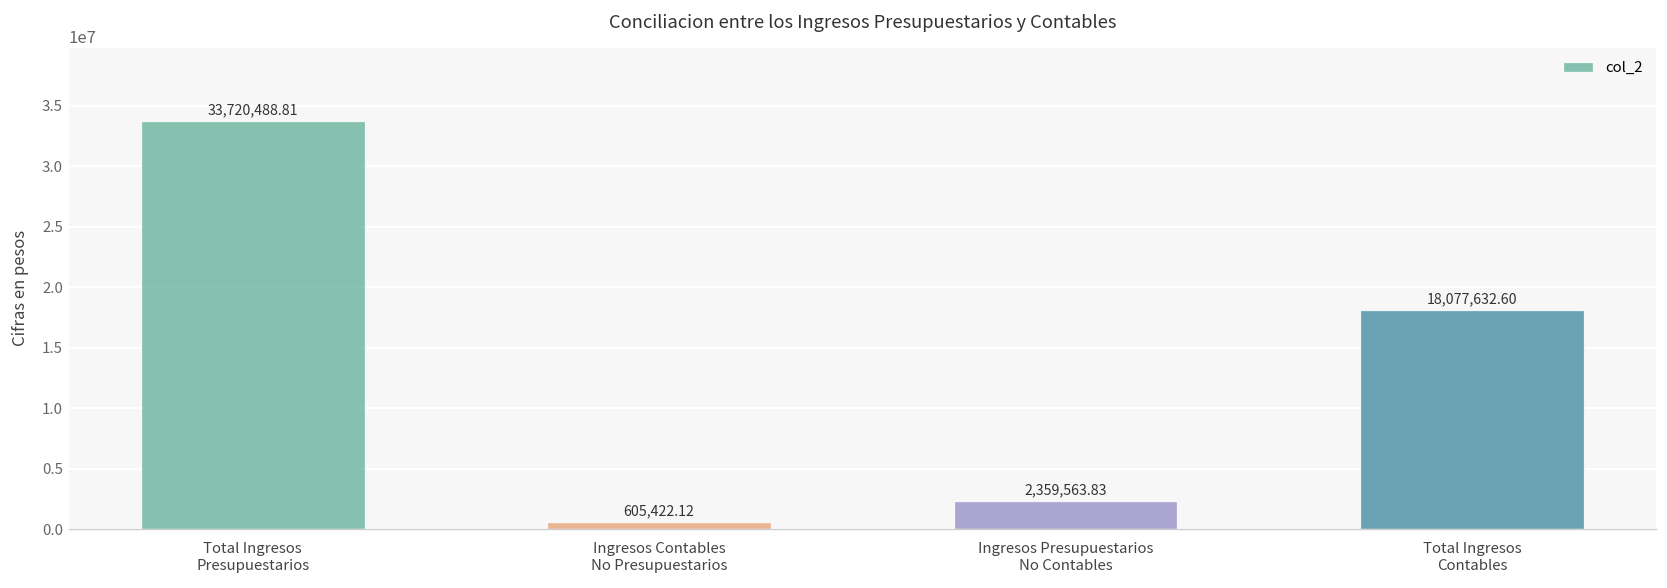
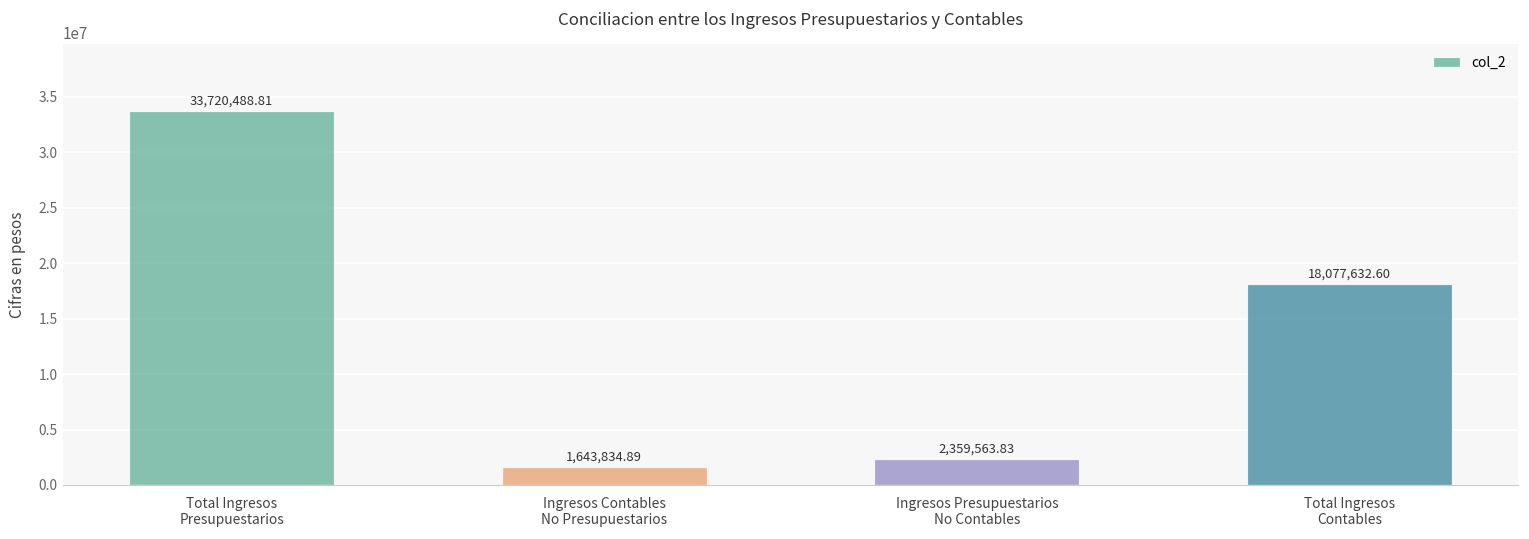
  {
    "Total Ingresos Presupuestarios": "33,720,488.81",
-   "Ingresos Contables No Presupuestarios": "605,422.12",
+   "Ingresos Contables No Presupuestarios": "1,643,834.89",
    "Ingresos Presupuestarios No Contables": "2,359,563.83",
    "Total Ingresos Contables": "18,077,632.60"
  }
